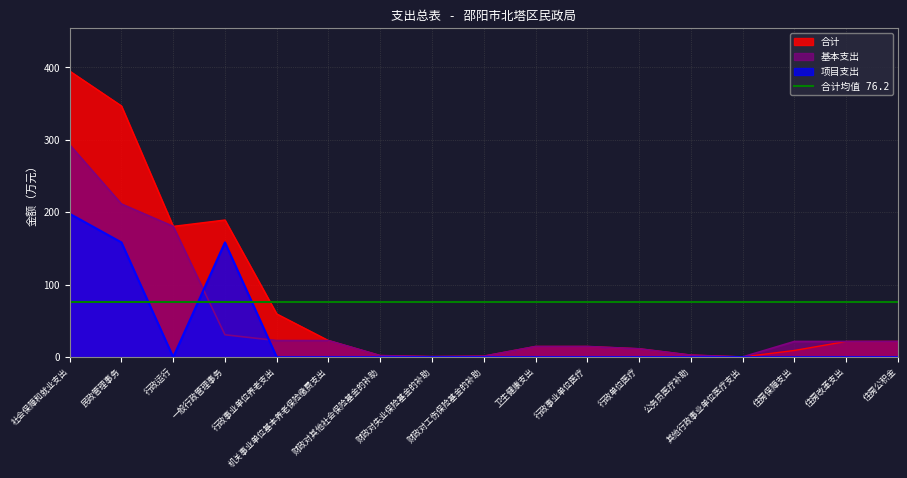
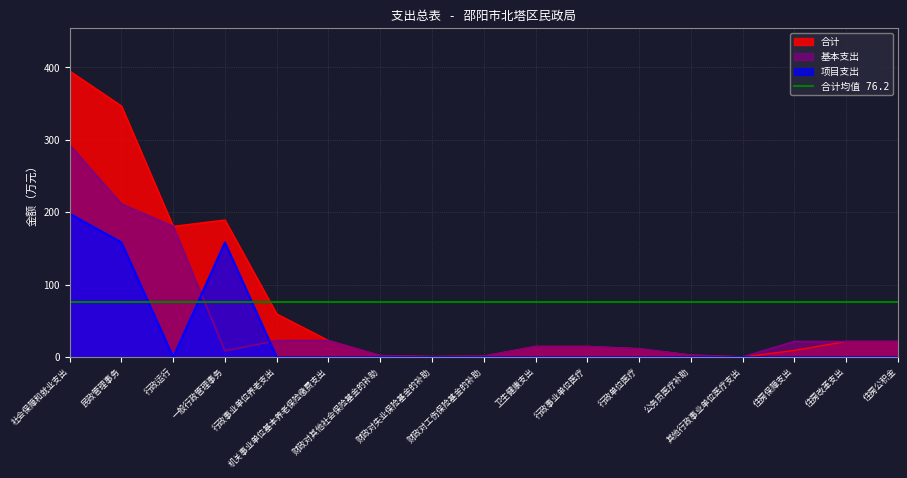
  {
    "合计": {
      "社会保障和就业支出": 390,
      "民政管理事务": 350,
      "一般行政管理事务": 190,
      "行政事业单位养老支出": 60,
      "住房保障支出": 10
    },
    "基本支出": {
      "社会保障和就业支出": 290,
      "民政管理事务": 210,
-     "一般行政管理事务": 30,
+     "一般行政管理事务": 10,
      "行政事业单位养老支出": 20,
      "住房保障支出": 20
    },
    "项目支出": {
      "社会保障和就业支出": 200,
      "民政管理事务": 160,
      "行政运行": 0,
      "一般行政管理事务": 160,
      "行政事业单位养老支出": 0,
      "机关事业单位基本养老保险缴费支出": 0,
      "卫生健康支出": 0,
      "行政事业单位医疗": 0,
      "行政单位医疗": 0,
      "住房保障支出": 0,
      "住房改革支出": 0,
      "住房公积金": 0
    }
  }
